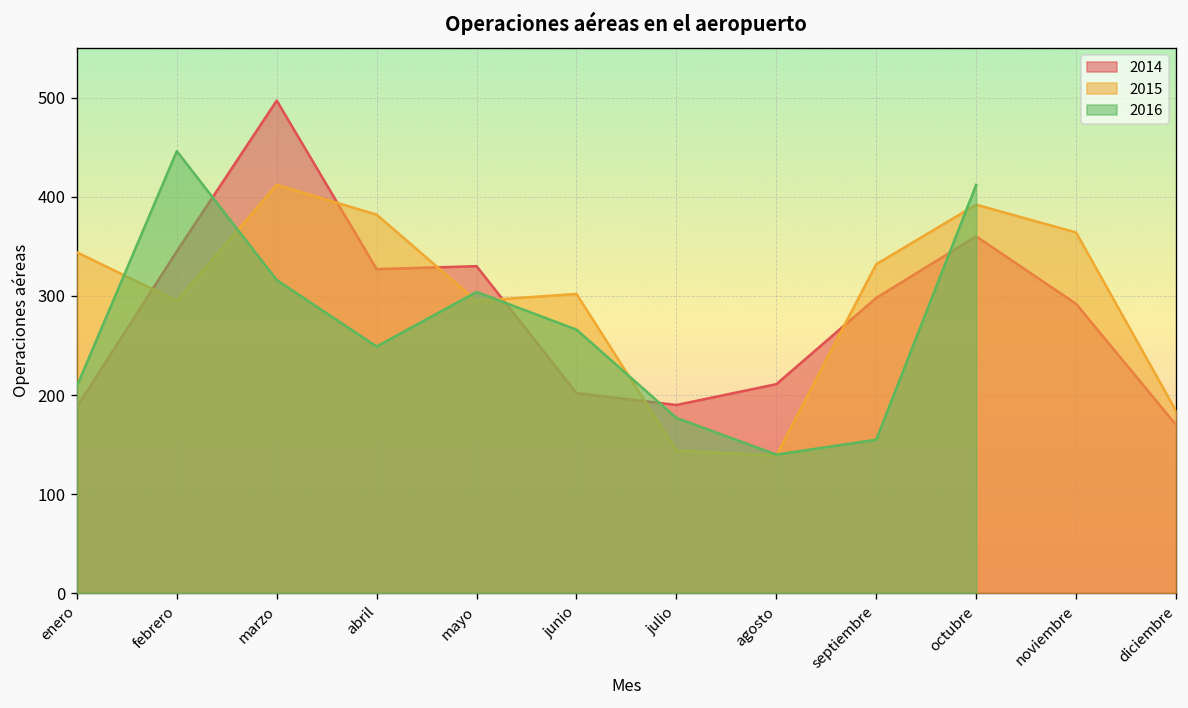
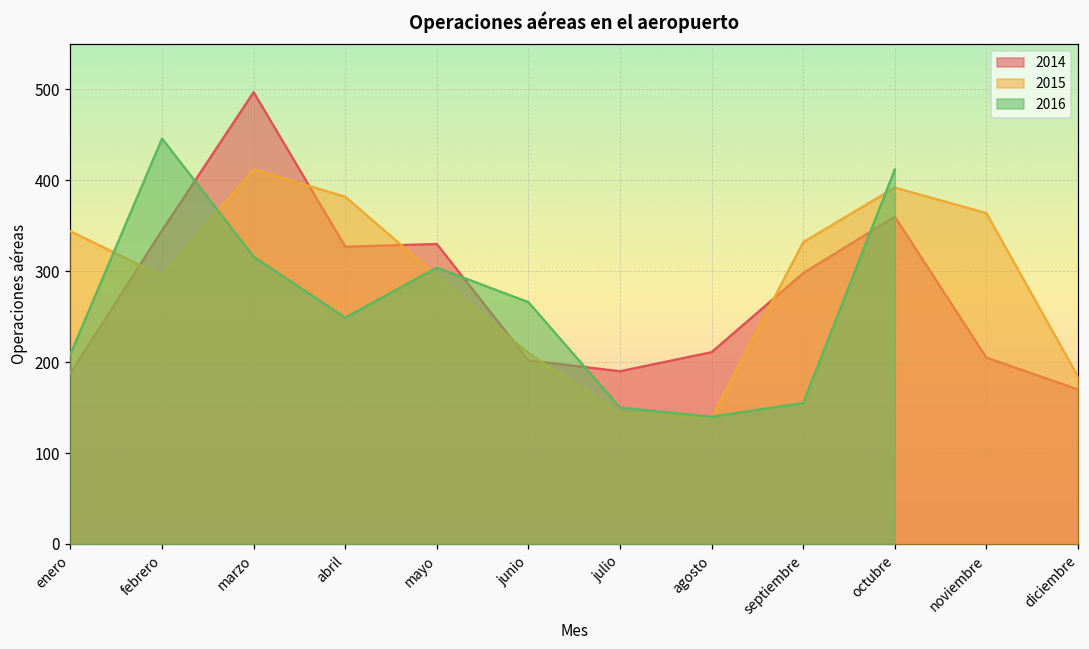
  {
    "2014": {
      "enero": 190,
      "febrero": 350,
      "marzo": 500,
      "abril": 330,
      "mayo": 330,
      "junio": 200,
      "julio": 190,
      "agosto": 210,
      "septiembre": 300,
      "octubre": 360,
-     "noviembre": 290,
+     "noviembre": 210,
      "diciembre": 170
    },
    "2015": {
      "enero": 340,
      "febrero": 300,
      "marzo": 410,
      "abril": 380,
      "mayo": 300,
-     "junio": 300,
+     "junio": 210,
      "julio": 140,
      "septiembre": 330,
      "octubre": 390,
      "noviembre": 360,
      "diciembre": 180
    },
    "2016": {
      "enero": 210,
      "febrero": 450,
      "marzo": 320,
      "abril": 250,
      "mayo": 300,
      "junio": 270,
-     "julio": 180,
+     "julio": 150,
      "septiembre": 160,
      "octubre": 410
    }
  }
